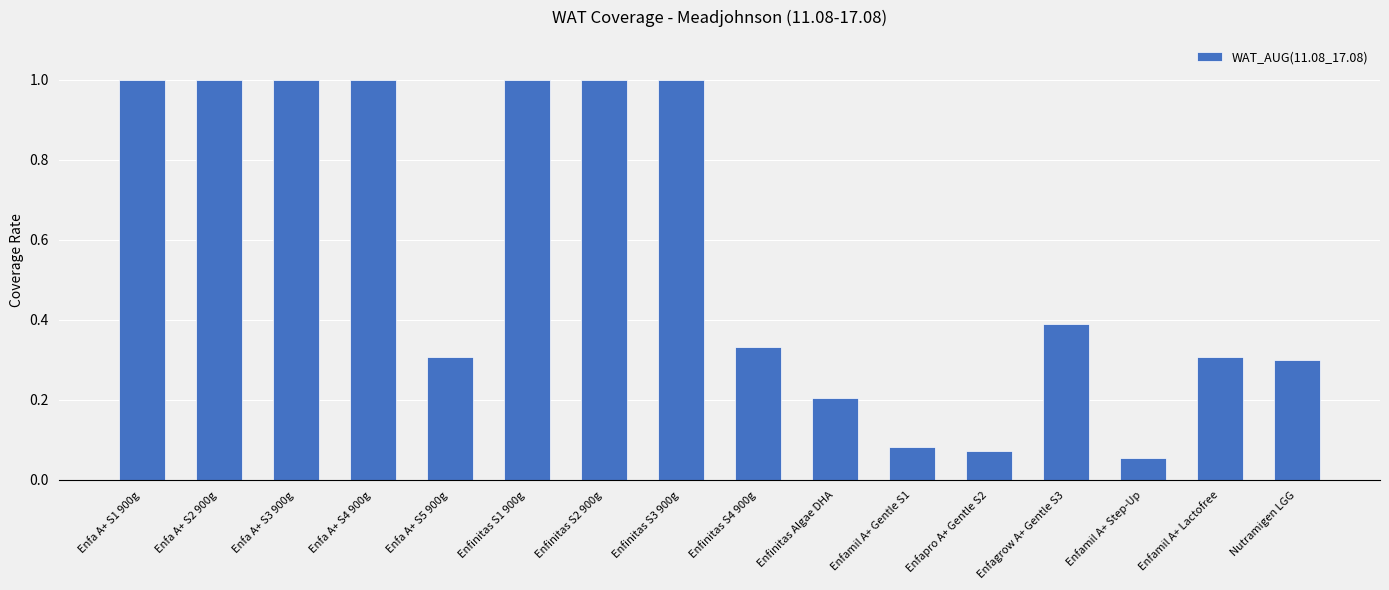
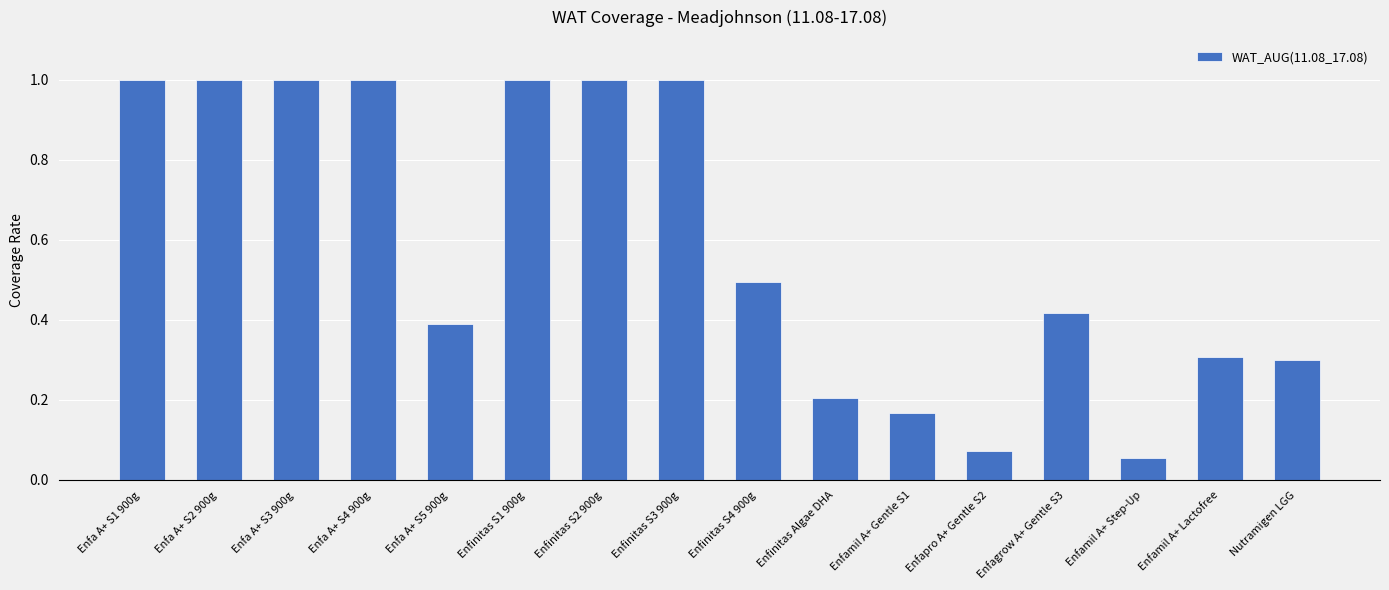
  {
    "Enfa A+ S1 900g": 1.00,
    "Enfa A+ S2 900g": 1.00,
    "Enfa A+ S3 900g": 1.00,
    "Enfa A+ S4 900g": 1.00,
-   "Enfa A+ S5 900g": 0.31,
+   "Enfa A+ S5 900g": 0.39,
    "Enfinitas S1 900g": 1.00,
    "Enfinitas S2 900g": 1.00,
    "Enfinitas S3 900g": 1.00,
-   "Enfinitas S4 900g": 0.33,
+   "Enfinitas S4 900g": 0.50,
    "Enfinitas Algae DHA": 0.21,
-   "Enfamil A+ Gentle S1": 0.08,
+   "Enfamil A+ Gentle S1": 0.17,
    "Enfapro A+ Gentle S2": 0.07,
-   "Enfagrow A+ Gentle S3": 0.39,
+   "Enfagrow A+ Gentle S3": 0.42,
    "Enfamil A+ Step-Up": 0.06,
    "Enfamil A+ Lactofree": 0.31,
    "Nutramigen LGG": 0.30
  }
